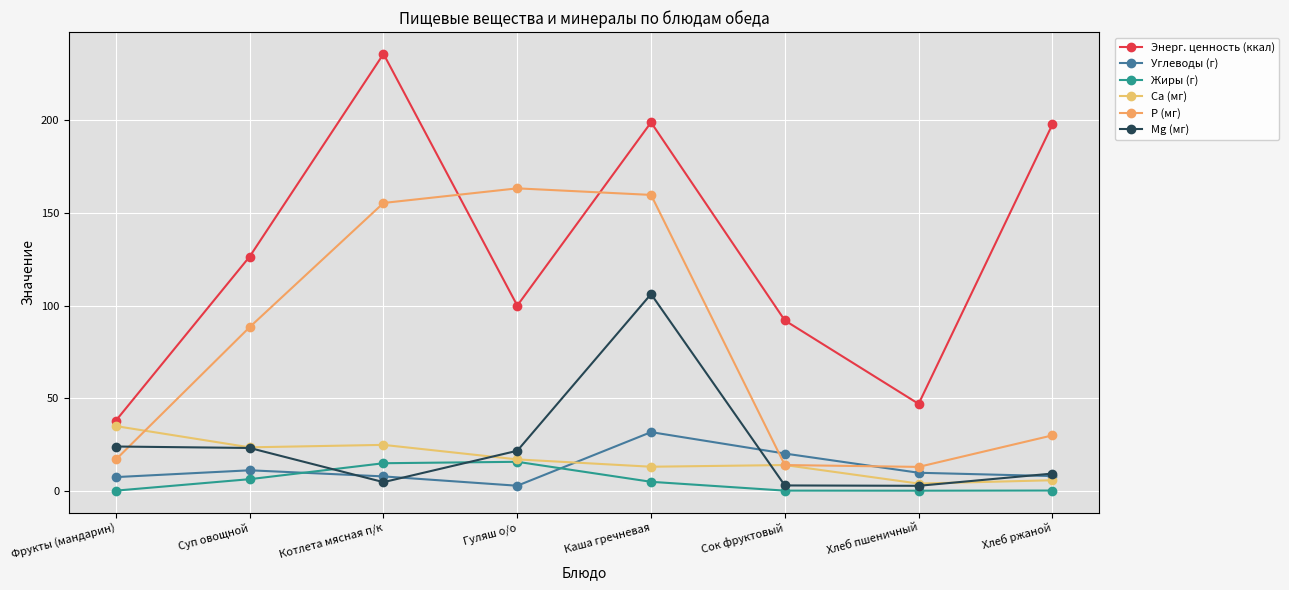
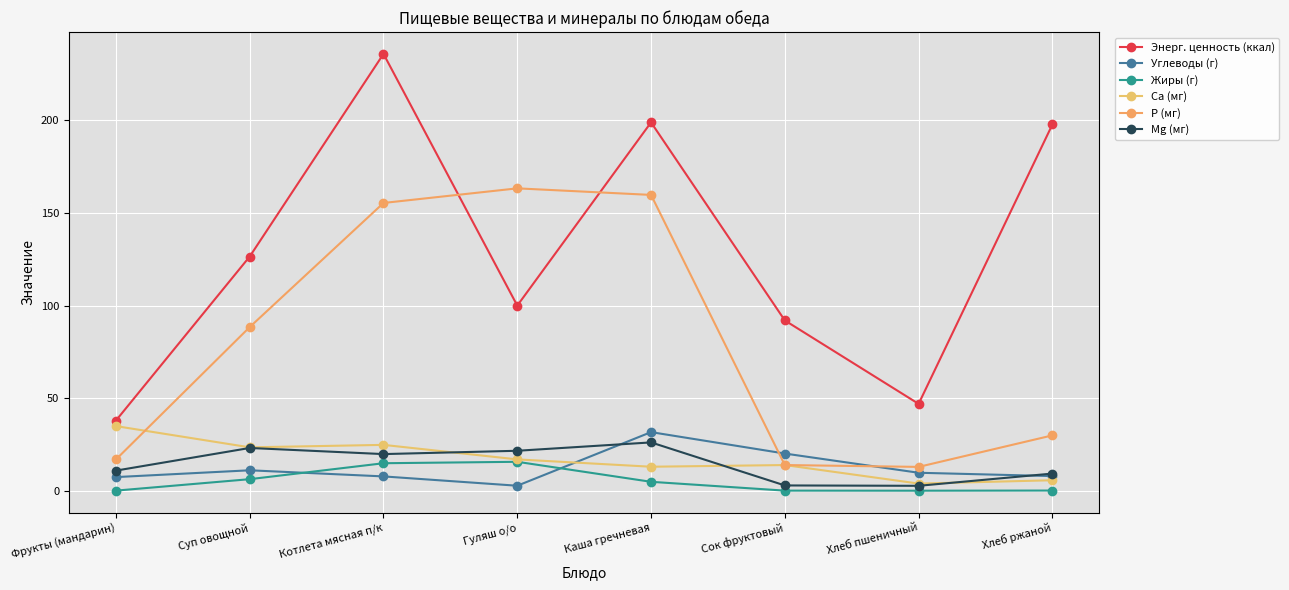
  {
    "Энерг. ценность (ккал)": {
      "Фрукты (мандарин)": 38,
      "Суп овощной": 126,
      "Котлета мясная п/к": 236,
      "Гуляш о/о": 100,
      "Каша гречневая": 199,
      "Сок фруктовый": 92,
      "Хлеб пшеничный": 47,
      "Хлеб ржаной": 198
    },
    "Mg (мг)": {
-     "Фрукты (мандарин)": 24,
-     "Котлета мясная п/к": 5,
+     "Фрукты (мандарин)": 11,
+     "Котлета мясная п/к": 20,
      "Гуляш о/о": 22,
-     "Каша гречневая": 106,
+     "Каша гречневая": 26,
      "Сок фруктовый": 3
    }
  }
